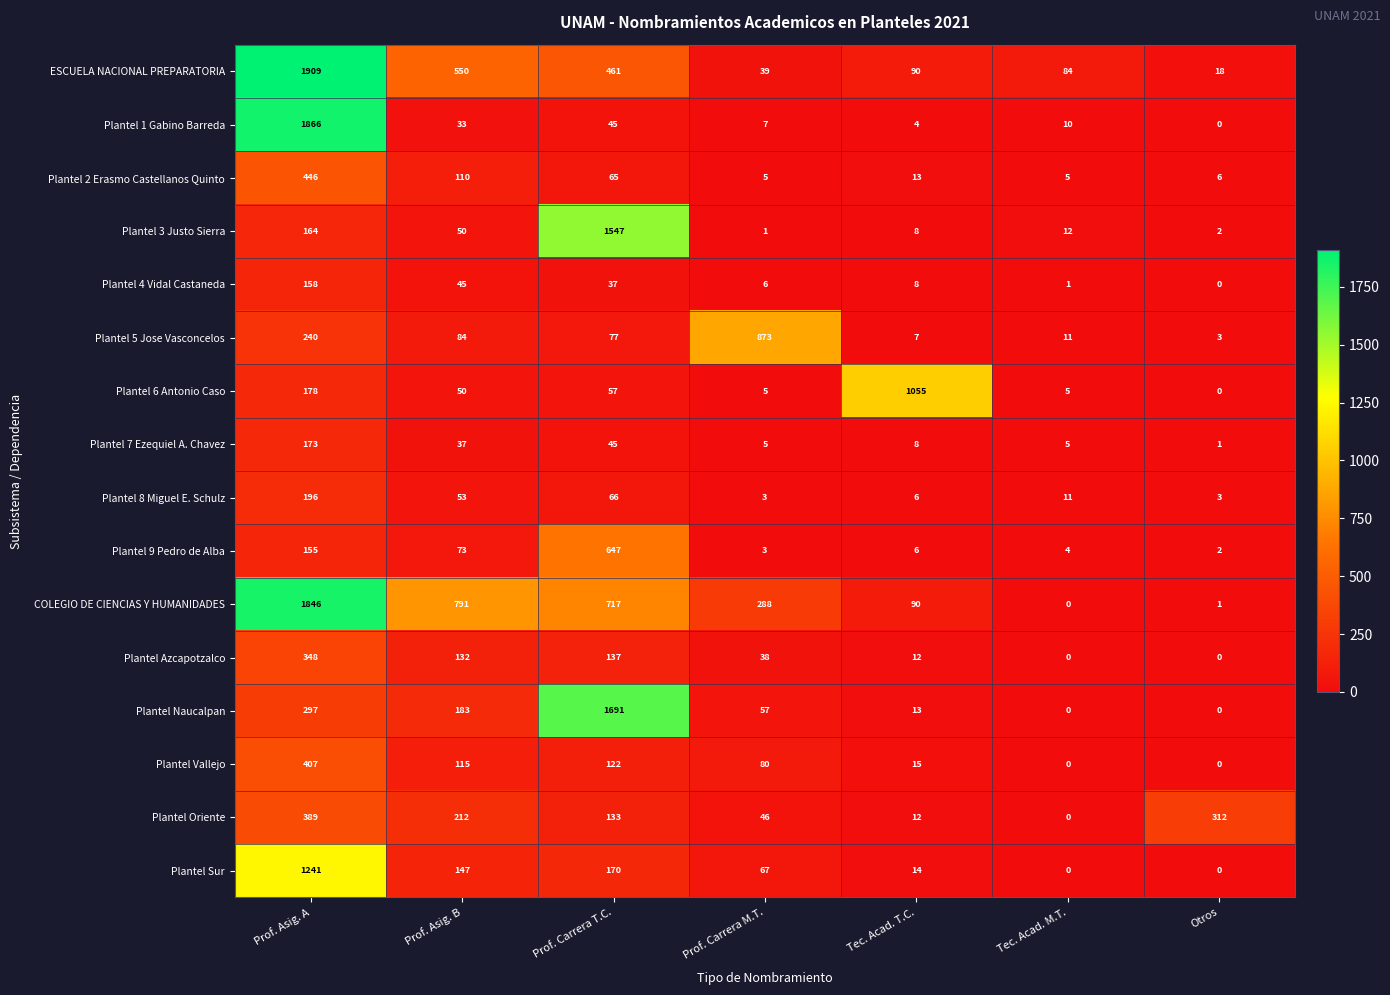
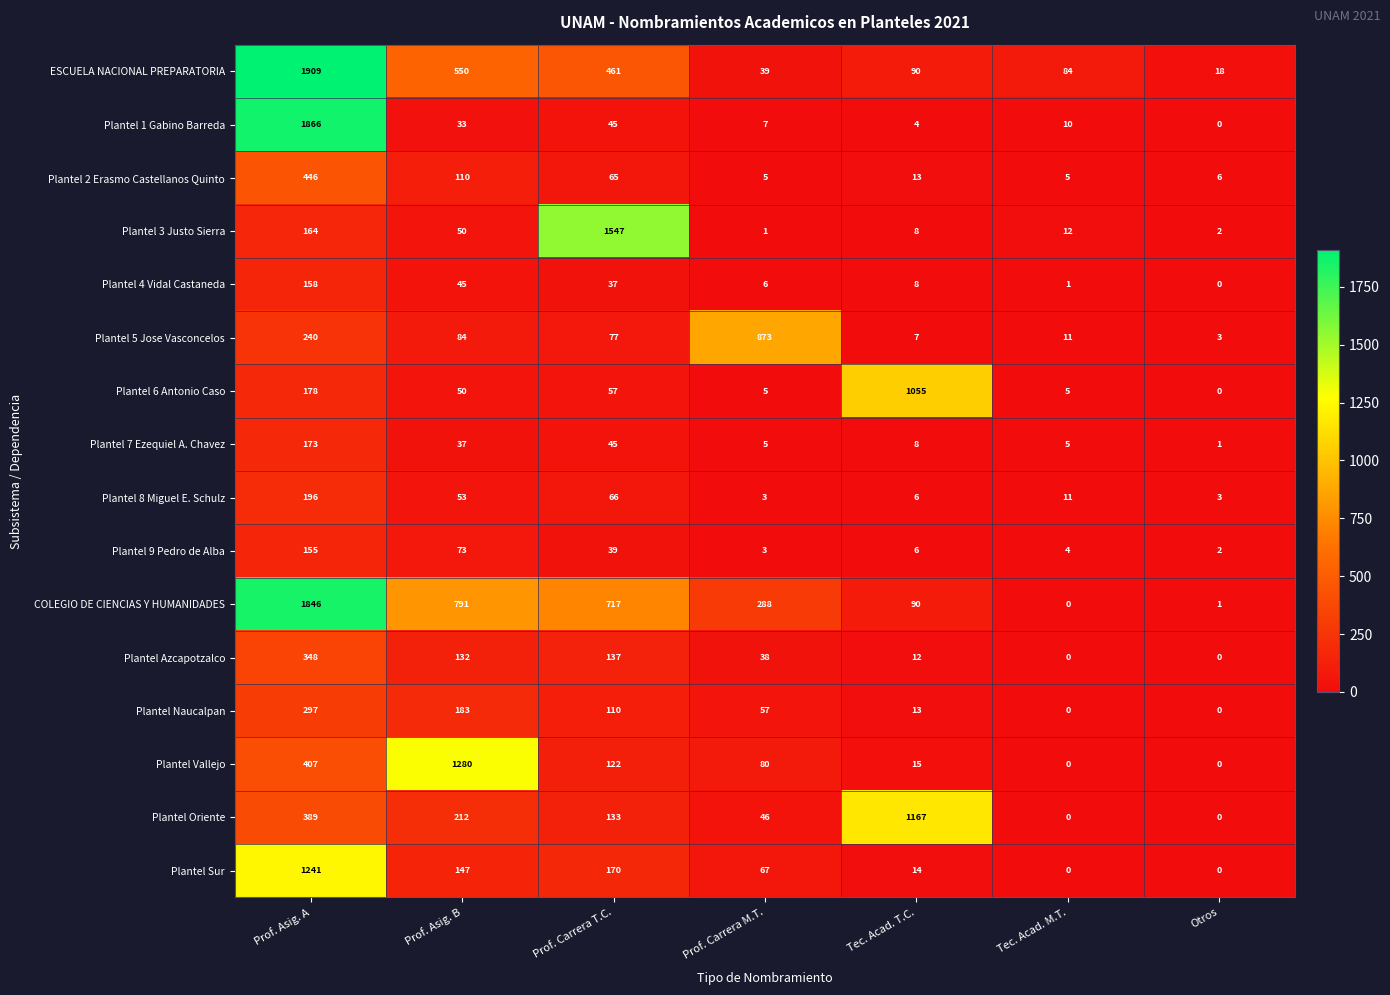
  {
    "ESCUELA NACIONAL PREPARATORIA": {
      "Prof. Asig. A": 1909,
      "Prof. Asig. B": 550,
      "Prof. Carrera T.C.": 461,
      "Prof. Carrera M.T.": 39,
      "Tec. Acad. T.C.": 90,
      "Tec. Acad. M.T.": 84,
      "Otros": 18
    },
    "Plantel 1 Gabino Barreda": {
      "Prof. Asig. A": 1866,
      "Prof. Asig. B": 33,
      "Prof. Carrera T.C.": 45,
      "Prof. Carrera M.T.": 7,
      "Tec. Acad. T.C.": 4,
      "Tec. Acad. M.T.": 10,
      "Otros": 0
    },
    "Plantel 2 Erasmo Castellanos Quinto": {
      "Prof. Asig. A": 446,
      "Prof. Asig. B": 110,
      "Prof. Carrera T.C.": 65,
      "Prof. Carrera M.T.": 5,
      "Tec. Acad. T.C.": 13,
      "Tec. Acad. M.T.": 5,
      "Otros": 6
    },
    "Plantel 3 Justo Sierra": {
      "Prof. Asig. A": 164,
      "Prof. Asig. B": 50,
      "Prof. Carrera T.C.": 1547,
      "Prof. Carrera M.T.": 1,
      "Tec. Acad. T.C.": 8,
      "Tec. Acad. M.T.": 12,
      "Otros": 2
    },
    "Plantel 4 Vidal Castaneda": {
      "Prof. Asig. A": 158,
      "Prof. Asig. B": 45,
      "Prof. Carrera T.C.": 37,
      "Prof. Carrera M.T.": 6,
      "Tec. Acad. T.C.": 8,
      "Tec. Acad. M.T.": 1,
      "Otros": 0
    },
    "Plantel 5 Jose Vasconcelos": {
      "Prof. Asig. A": 240,
      "Prof. Asig. B": 84,
      "Prof. Carrera T.C.": 77,
      "Prof. Carrera M.T.": 873,
      "Tec. Acad. T.C.": 7,
      "Tec. Acad. M.T.": 11,
      "Otros": 3
    },
    "Plantel 6 Antonio Caso": {
      "Prof. Asig. A": 178,
      "Prof. Asig. B": 50,
      "Prof. Carrera T.C.": 57,
      "Prof. Carrera M.T.": 5,
      "Tec. Acad. T.C.": 1055,
      "Tec. Acad. M.T.": 5,
      "Otros": 0
    },
    "Plantel 7 Ezequiel A. Chavez": {
      "Prof. Asig. A": 173,
      "Prof. Asig. B": 37,
      "Prof. Carrera T.C.": 45,
      "Prof. Carrera M.T.": 5,
      "Tec. Acad. T.C.": 8,
      "Tec. Acad. M.T.": 5,
      "Otros": 1
    },
    "Plantel 8 Miguel E. Schulz": {
      "Prof. Asig. A": 196,
      "Prof. Asig. B": 53,
      "Prof. Carrera T.C.": 66,
      "Prof. Carrera M.T.": 3,
      "Tec. Acad. T.C.": 6,
      "Tec. Acad. M.T.": 11,
      "Otros": 3
    },
    "Plantel 9 Pedro de Alba": {
      "Prof. Asig. A": 155,
      "Prof. Asig. B": 73,
-     "Prof. Carrera T.C.": 647,
+     "Prof. Carrera T.C.": 39,
      "Prof. Carrera M.T.": 3,
      "Tec. Acad. T.C.": 6,
      "Tec. Acad. M.T.": 4,
      "Otros": 2
    },
    "COLEGIO DE CIENCIAS Y HUMANIDADES": {
      "Prof. Asig. A": 1846,
      "Prof. Asig. B": 791,
      "Prof. Carrera T.C.": 717,
      "Prof. Carrera M.T.": 288,
      "Tec. Acad. T.C.": 90,
      "Tec. Acad. M.T.": 0,
      "Otros": 1
    },
    "Plantel Azcapotzalco": {
      "Prof. Asig. A": 348,
      "Prof. Asig. B": 132,
      "Prof. Carrera T.C.": 137,
      "Prof. Carrera M.T.": 38,
      "Tec. Acad. T.C.": 12,
      "Tec. Acad. M.T.": 0,
      "Otros": 0
    },
    "Plantel Naucalpan": {
      "Prof. Asig. A": 297,
      "Prof. Asig. B": 183,
-     "Prof. Carrera T.C.": 1691,
+     "Prof. Carrera T.C.": 110,
      "Prof. Carrera M.T.": 57,
      "Tec. Acad. T.C.": 13,
      "Tec. Acad. M.T.": 0,
      "Otros": 0
    },
    "Plantel Vallejo": {
      "Prof. Asig. A": 407,
-     "Prof. Asig. B": 115,
+     "Prof. Asig. B": 1280,
      "Prof. Carrera T.C.": 122,
      "Prof. Carrera M.T.": 80,
      "Tec. Acad. T.C.": 15,
      "Tec. Acad. M.T.": 0,
      "Otros": 0
    },
    "Plantel Oriente": {
      "Prof. Asig. A": 389,
      "Prof. Asig. B": 212,
      "Prof. Carrera T.C.": 133,
      "Prof. Carrera M.T.": 46,
-     "Tec. Acad. T.C.": 12,
+     "Tec. Acad. T.C.": 1167,
      "Tec. Acad. M.T.": 0,
-     "Otros": 312
+     "Otros": 0
    },
    "Plantel Sur": {
      "Prof. Asig. A": 1241,
      "Prof. Asig. B": 147,
      "Prof. Carrera T.C.": 170,
      "Prof. Carrera M.T.": 67,
      "Tec. Acad. T.C.": 14,
      "Tec. Acad. M.T.": 0,
      "Otros": 0
    }
  }
